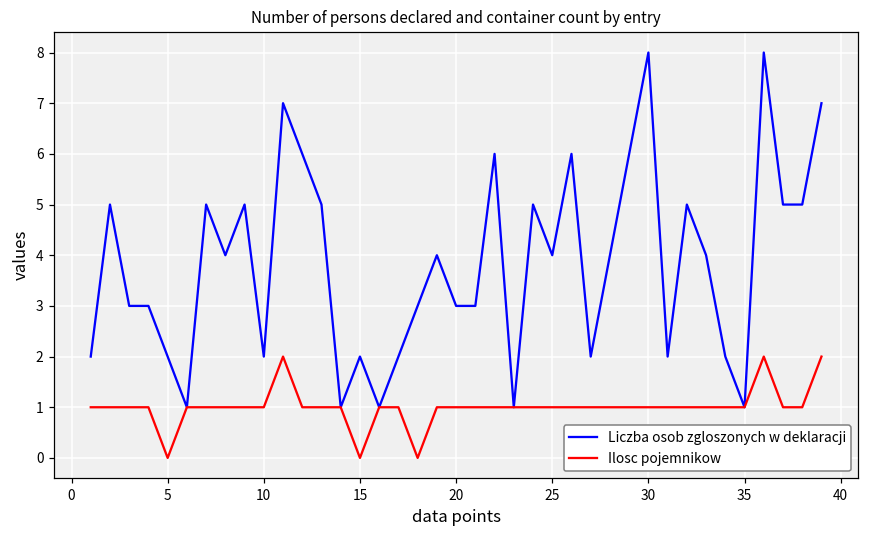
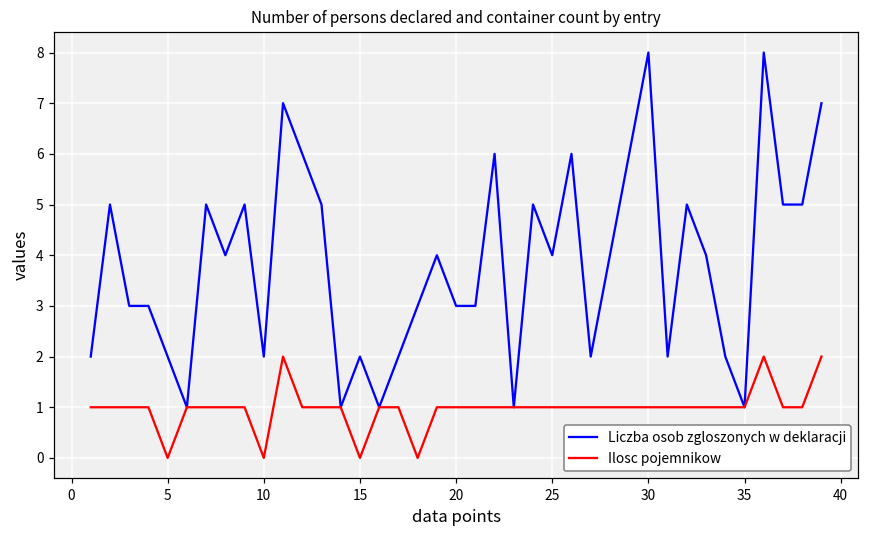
  {
    "Liczba osob zgloszonych w deklaracji": {
      "5": 2,
      "10": 2,
      "15": 2,
      "20": 3,
      "25": 4,
      "30": 8
    },
    "Ilosc pojemnikow": {
      "5": 0,
-     "10": 1,
+     "10": 0,
      "15": 0,
      "20": 1,
      "25": 1,
      "30": 1
    }
  }
